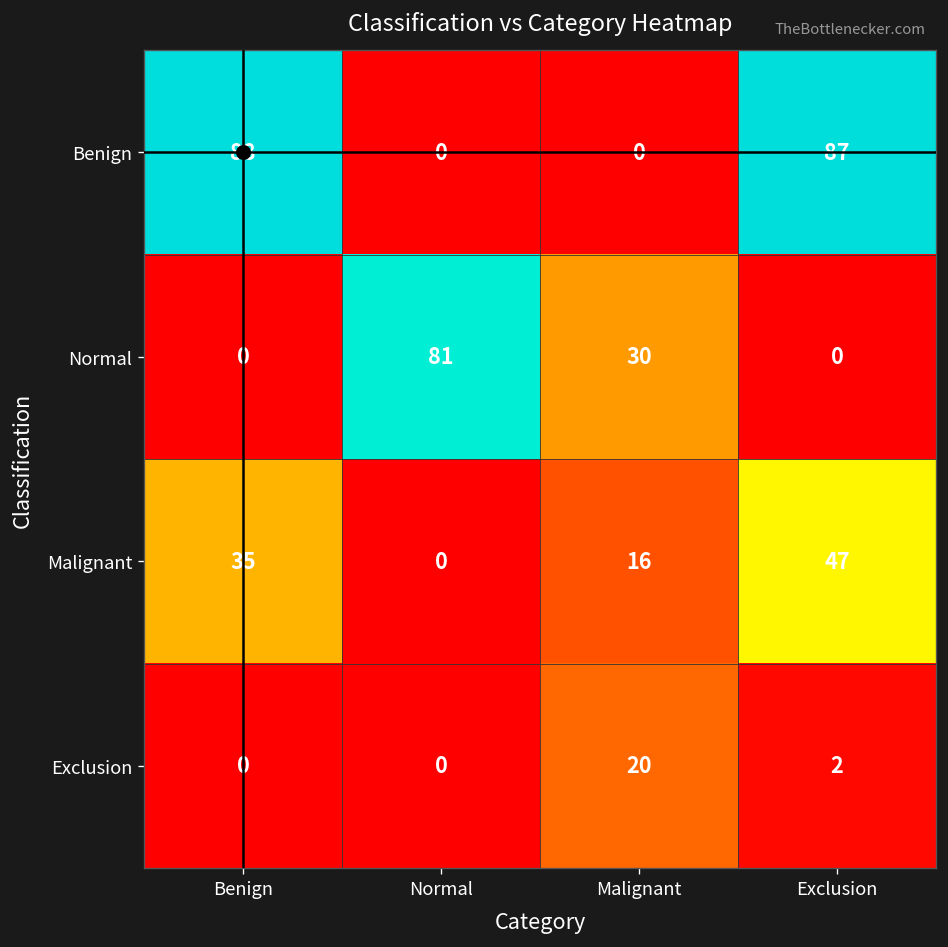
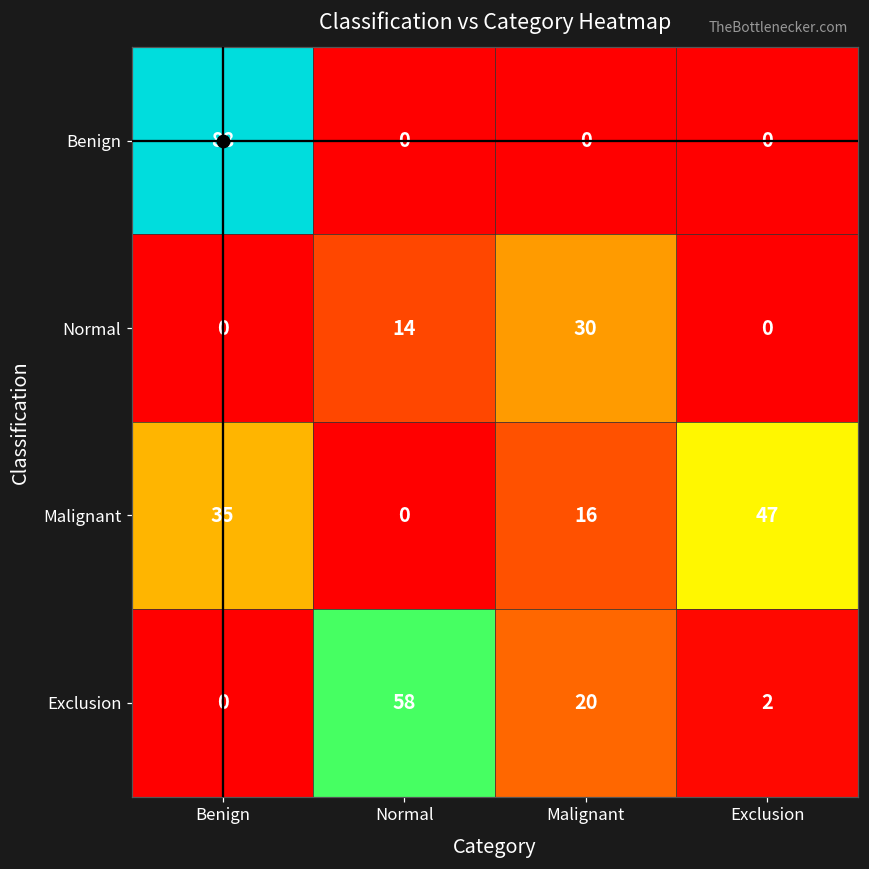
  {
    "Benign": {
      "Normal": 0,
      "Malignant": 0,
-     "Exclusion": 87
+     "Exclusion": 0
    },
    "Normal": {
      "Benign": 0,
-     "Normal": 81,
+     "Normal": 14,
      "Malignant": 30,
      "Exclusion": 0
    },
    "Malignant": {
      "Benign": 35,
      "Normal": 0,
      "Malignant": 16,
      "Exclusion": 47
    },
    "Exclusion": {
      "Benign": 0,
-     "Normal": 0,
+     "Normal": 58,
      "Malignant": 20,
      "Exclusion": 2
    }
  }
